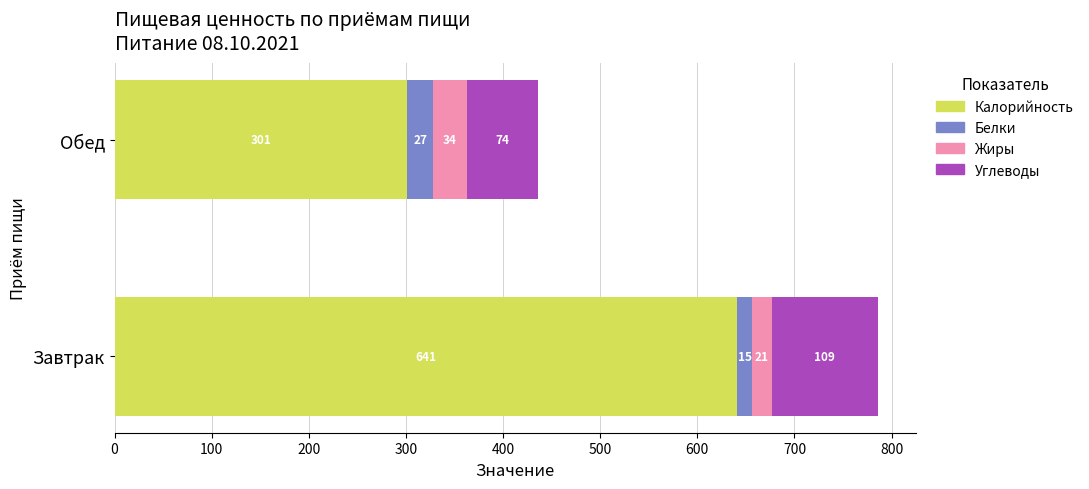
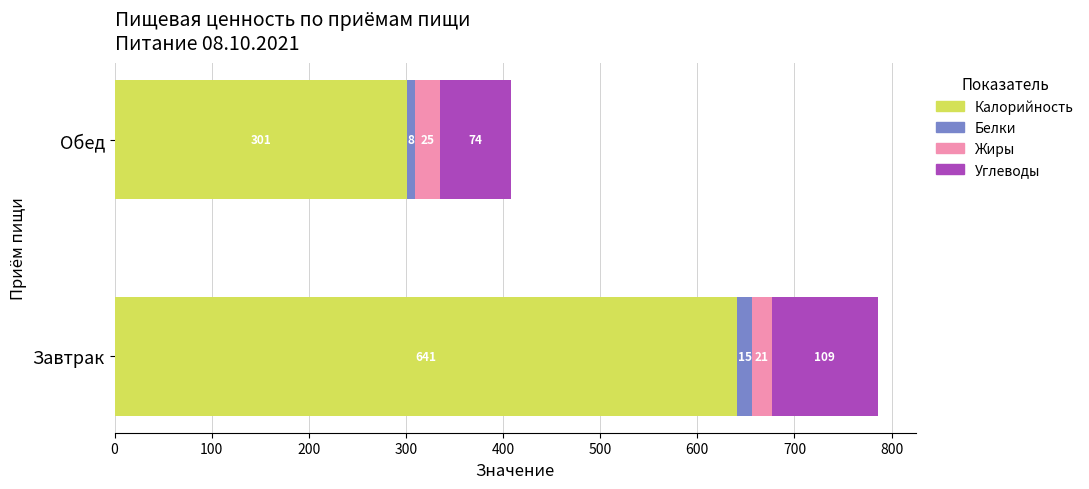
  {
    "Калорийность": {
      "Обед": 301,
      "Завтрак": 641
    },
    "Белки": {
-     "Обед": 27,
+     "Обед": 8,
      "Завтрак": 15
    },
    "Жиры": {
-     "Обед": 34,
+     "Обед": 25,
      "Завтрак": 21
    },
    "Углеводы": {
      "Обед": 74,
      "Завтрак": 109
    }
  }
